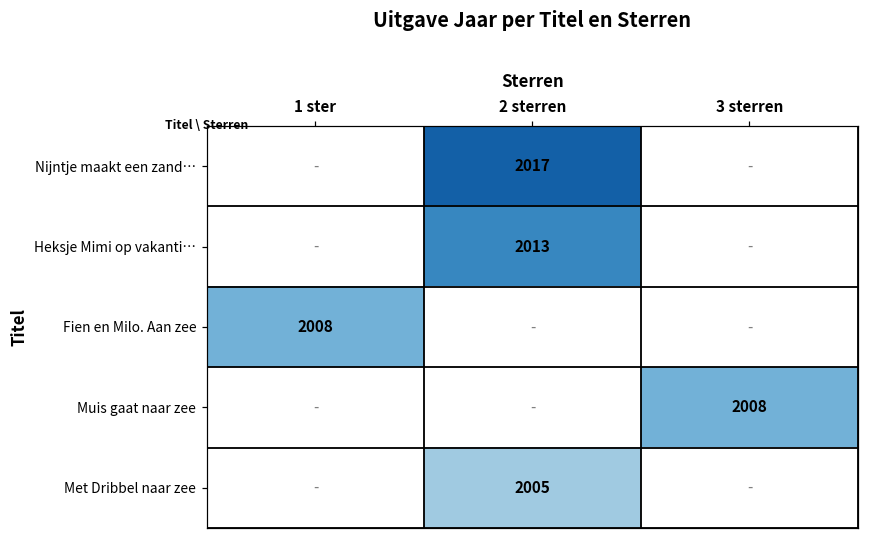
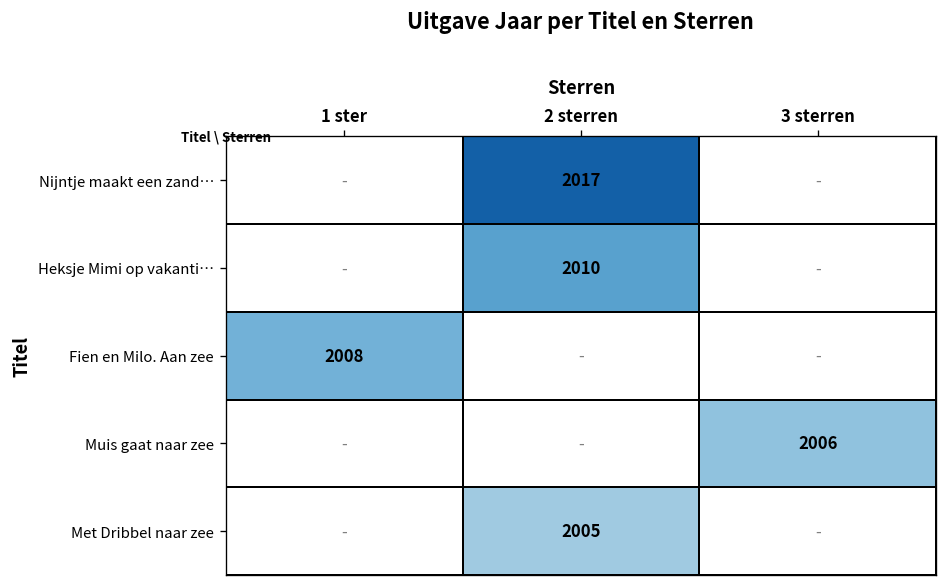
  {
    "Nijntje maakt een zand…": {
      "2 sterren": 2017
    },
    "Heksje Mimi op vakanti…": {
-     "2 sterren": 2013
+     "2 sterren": 2010
    },
    "Fien en Milo. Aan zee": {
      "1 ster": 2008
    },
    "Muis gaat naar zee": {
-     "3 sterren": 2008
+     "3 sterren": 2006
    },
    "Met Dribbel naar zee": {
      "2 sterren": 2005
    }
  }
